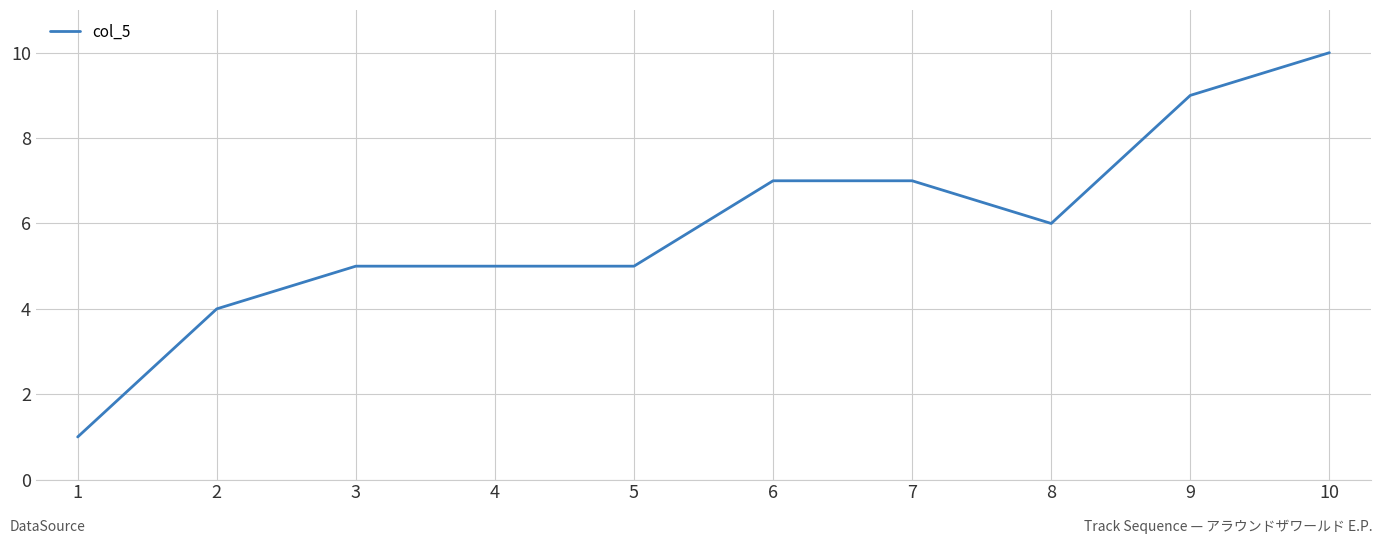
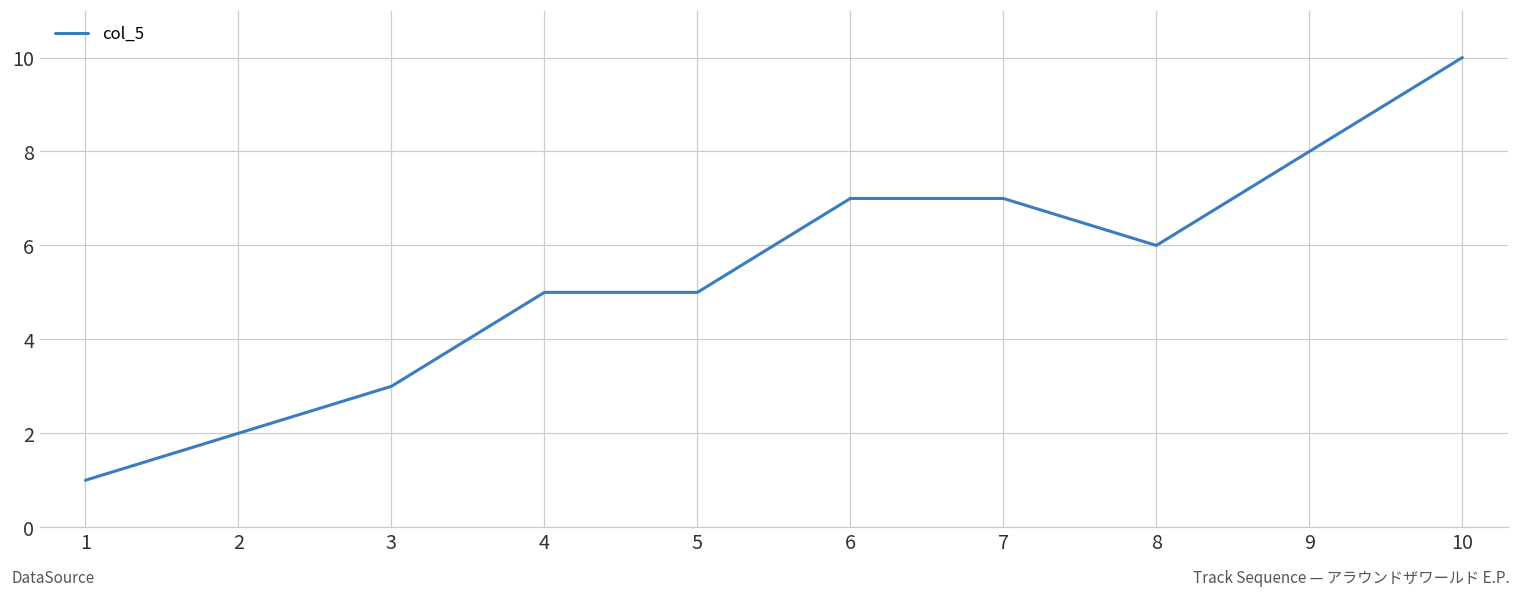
  {
    "1": 1,
-   "2": 4,
-   "3": 5,
+   "2": 2,
+   "3": 3,
    "4": 5,
    "5": 5,
    "6": 7,
    "7": 7,
    "8": 6,
-   "9": 9,
+   "9": 8,
    "10": 10
  }
